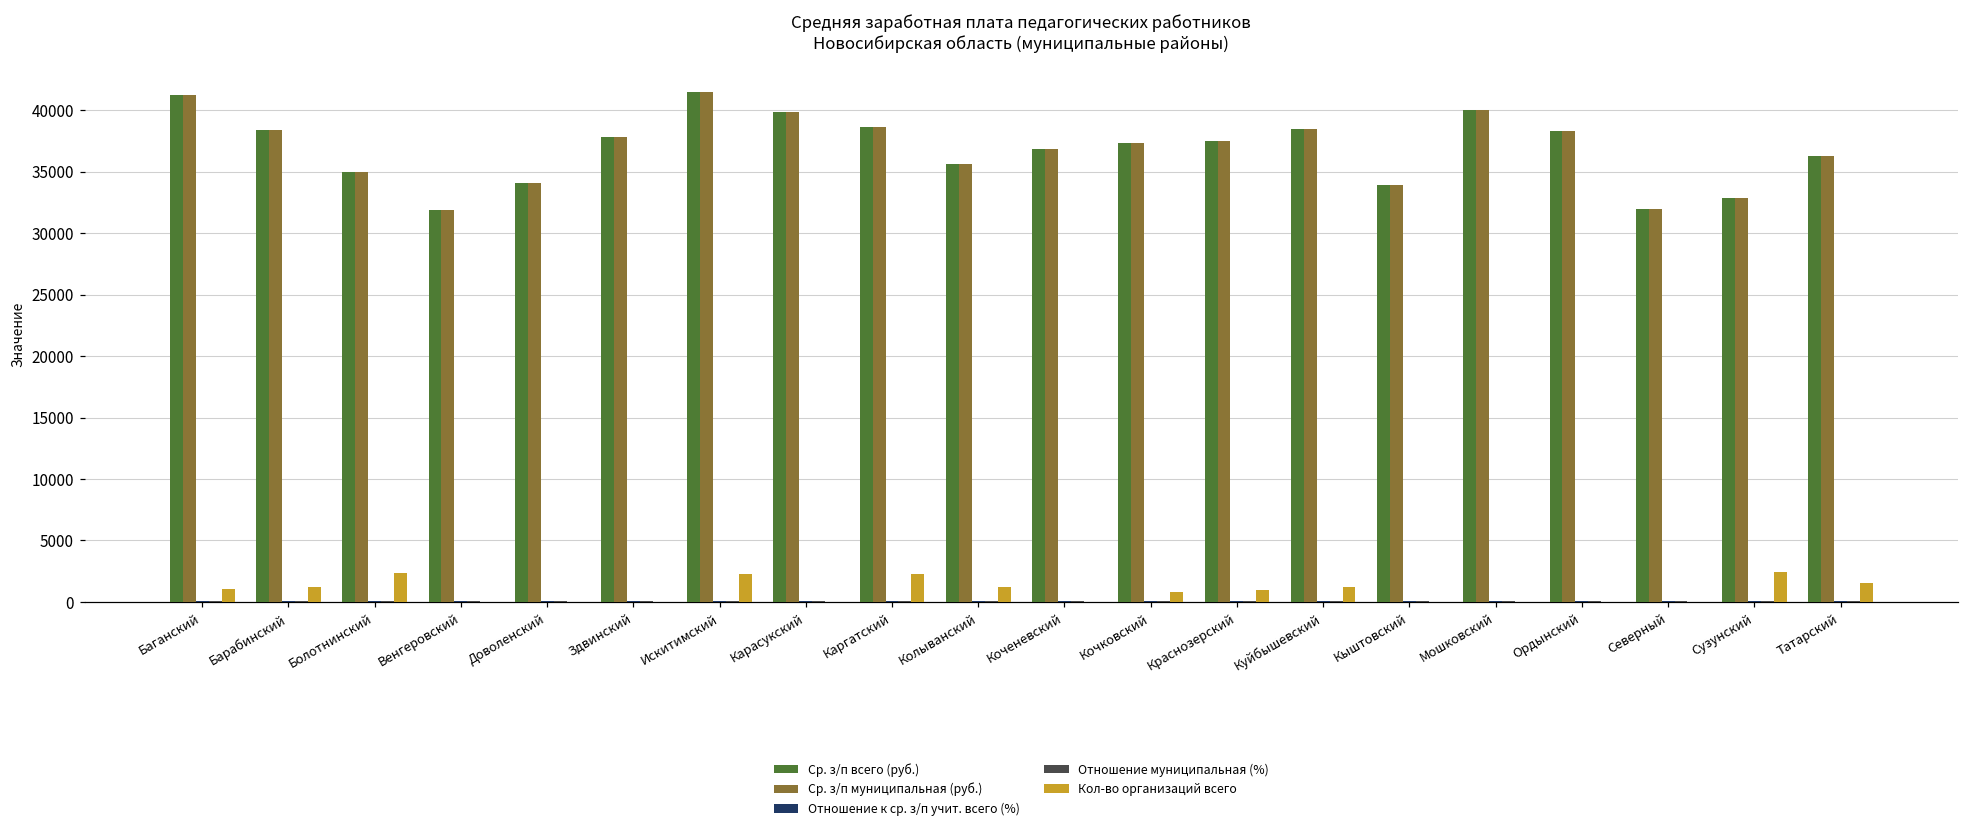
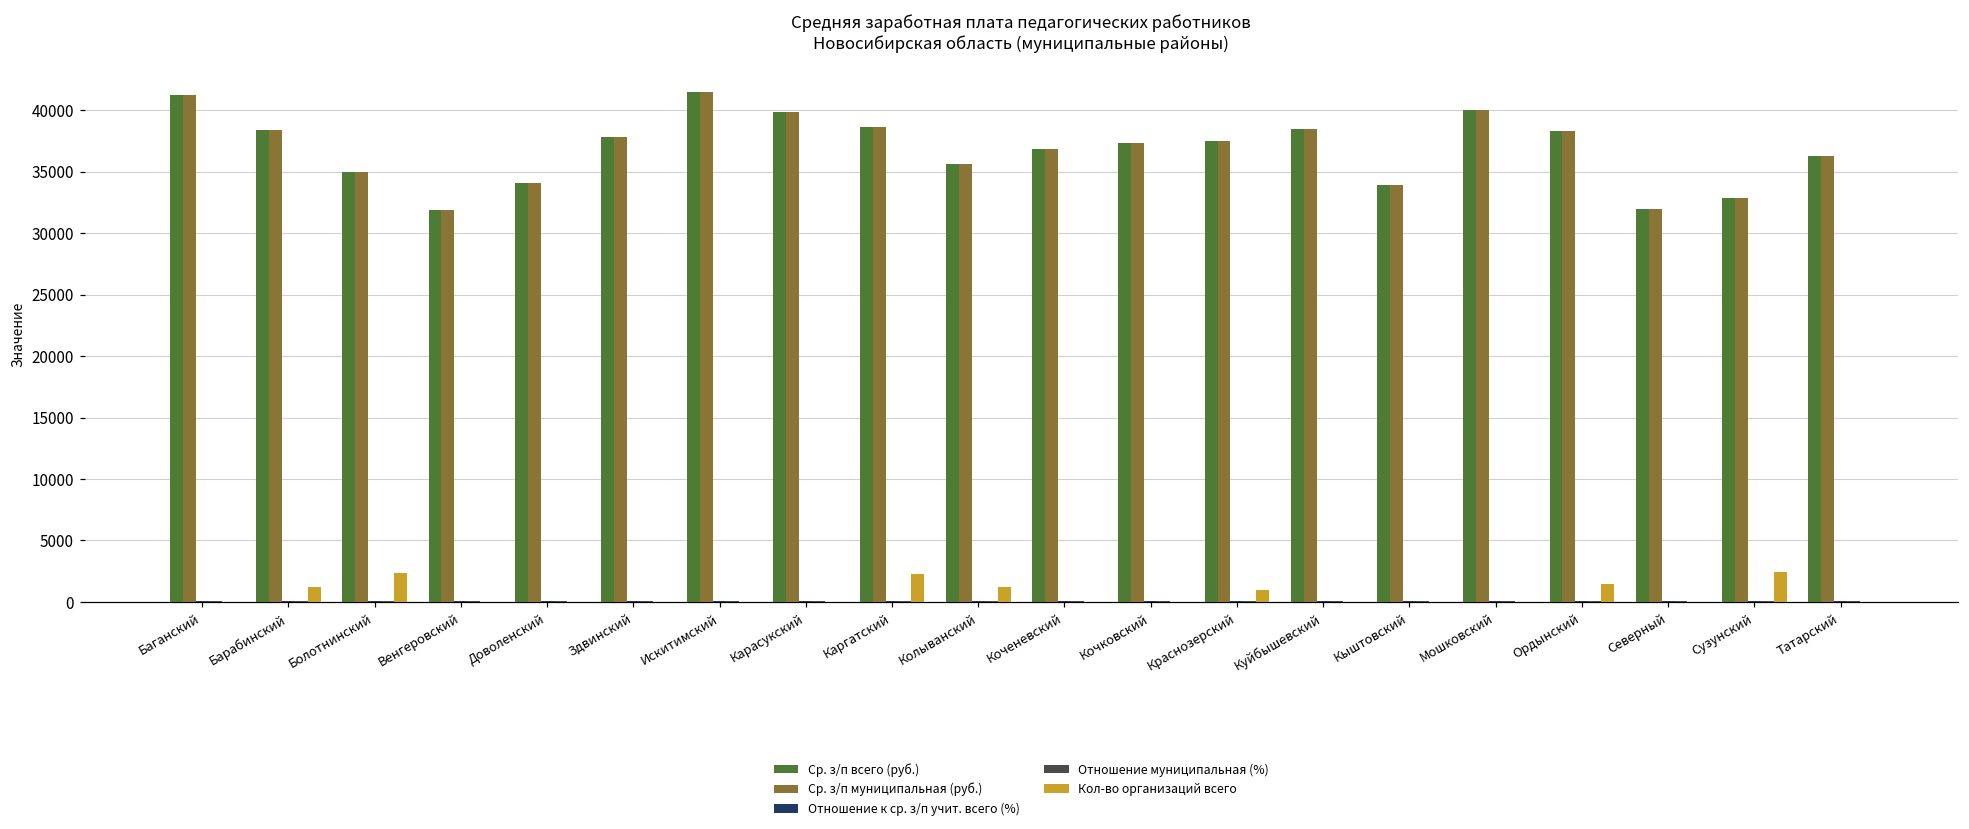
  {
    "Ср. з/п муниципальная (руб.)": {
      "Баганский": 41200,
      "Барабинский": 38400,
      "Болотнинский": 35000,
      "Венгеровский": 31900,
      "Доволенский": 34100,
      "Здвинский": 37900,
      "Искитимский": 41500,
      "Карасукский": 39800,
      "Каргатский": 38700,
      "Колыванский": 35600,
      "Коченевский": 36900,
      "Кочковский": 37300,
      "Краснозерский": 37500,
      "Куйбышевский": 38500,
      "Кыштовский": 33900,
      "Мошковский": 40000,
      "Ордынский": 38300,
      "Северный": 32000,
      "Сузунский": 32800,
      "Татарский": 36300
    },
    "Кол-во организаций всего": {
-     "Баганский": 1000,
+     "Баганский": 0,
      "Барабинский": 1200,
      "Болотнинский": 2300,
-     "Искитимский": 2200,
+     "Искитимский": 0,
      "Каргатский": 2300,
      "Колыванский": 1200,
-     "Кочковский": 800,
+     "Кочковский": 0,
      "Краснозерский": 900,
-     "Куйбышевский": 1200,
-     "Ордынский": 0,
+     "Куйбышевский": 0,
+     "Ордынский": 1400,
      "Сузунский": 2400,
-     "Татарский": 1600
+     "Татарский": 0
    }
  }
